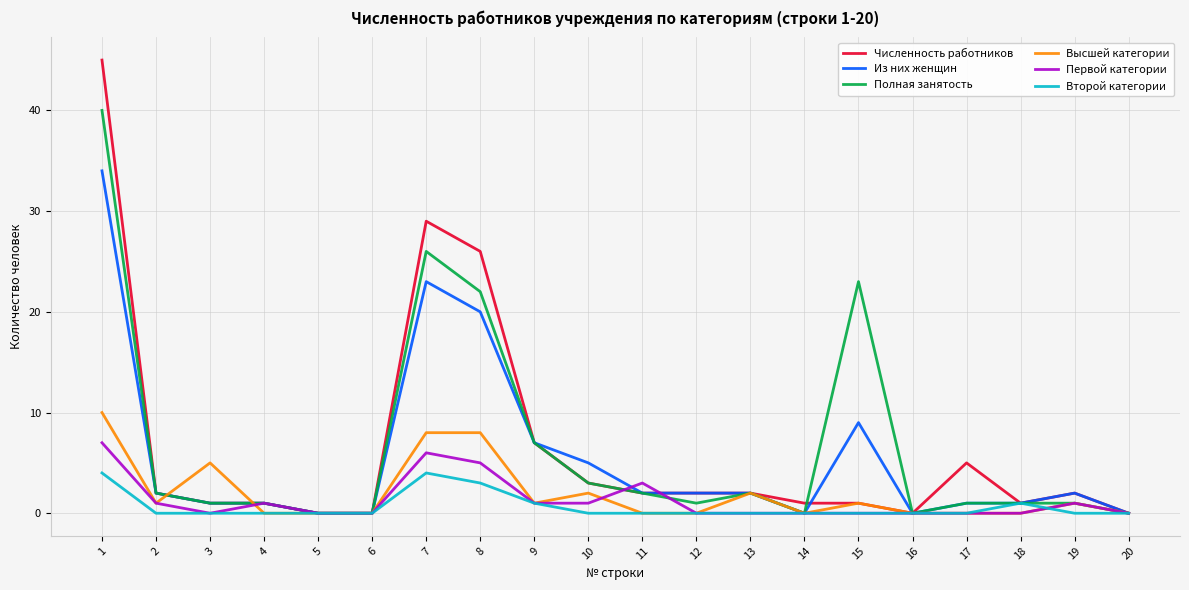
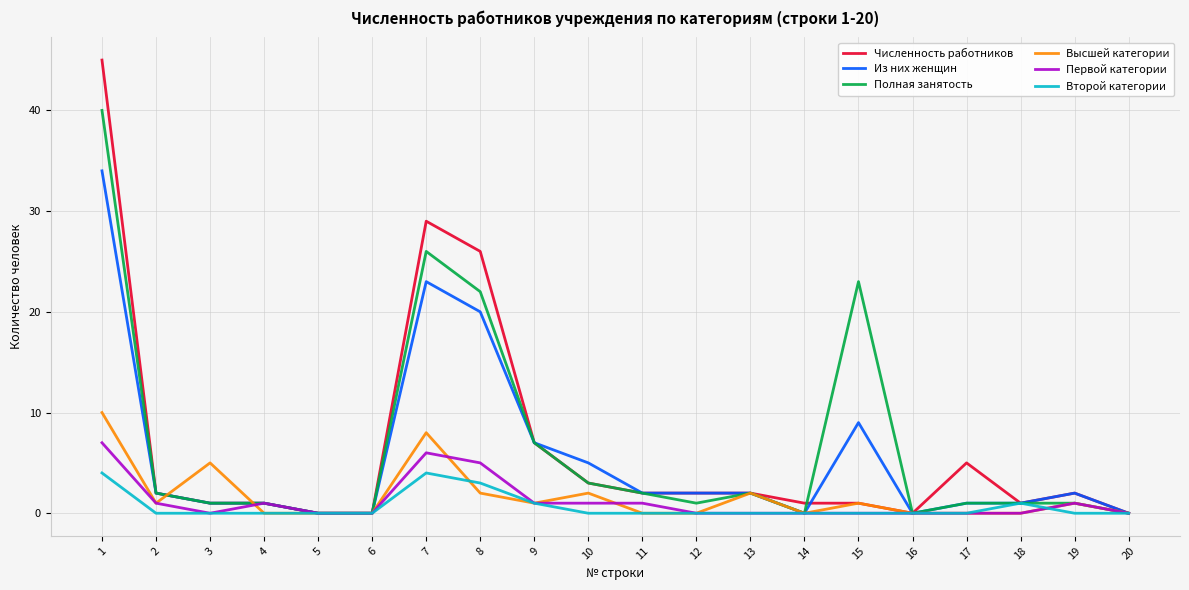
  {
    "Численность работников": {
      "1": 45,
      "7": 29,
      "8": 26,
      "14": 1,
      "17": 5
    },
    "Из них женщин": {
      "1": 34,
      "7": 23,
      "8": 20,
      "10": 5,
      "15": 9
    },
    "Полная занятость": {
      "1": 40,
      "7": 26,
      "8": 22,
      "12": 1,
      "15": 23
    },
    "Высшей категории": {
      "1": 10,
      "3": 5,
      "7": 8,
-     "8": 8,
+     "8": 2,
      "10": 2
    },
    "Первой категории": {
      "1": 7,
      "7": 6,
      "8": 5,
      "10": 1,
-     "11": 3
+     "11": 1
    },
    "Второй категории": {
      "1": 4,
      "2": 0,
      "7": 4,
      "8": 3,
      "10": 0,
      "19": 0
    }
  }
